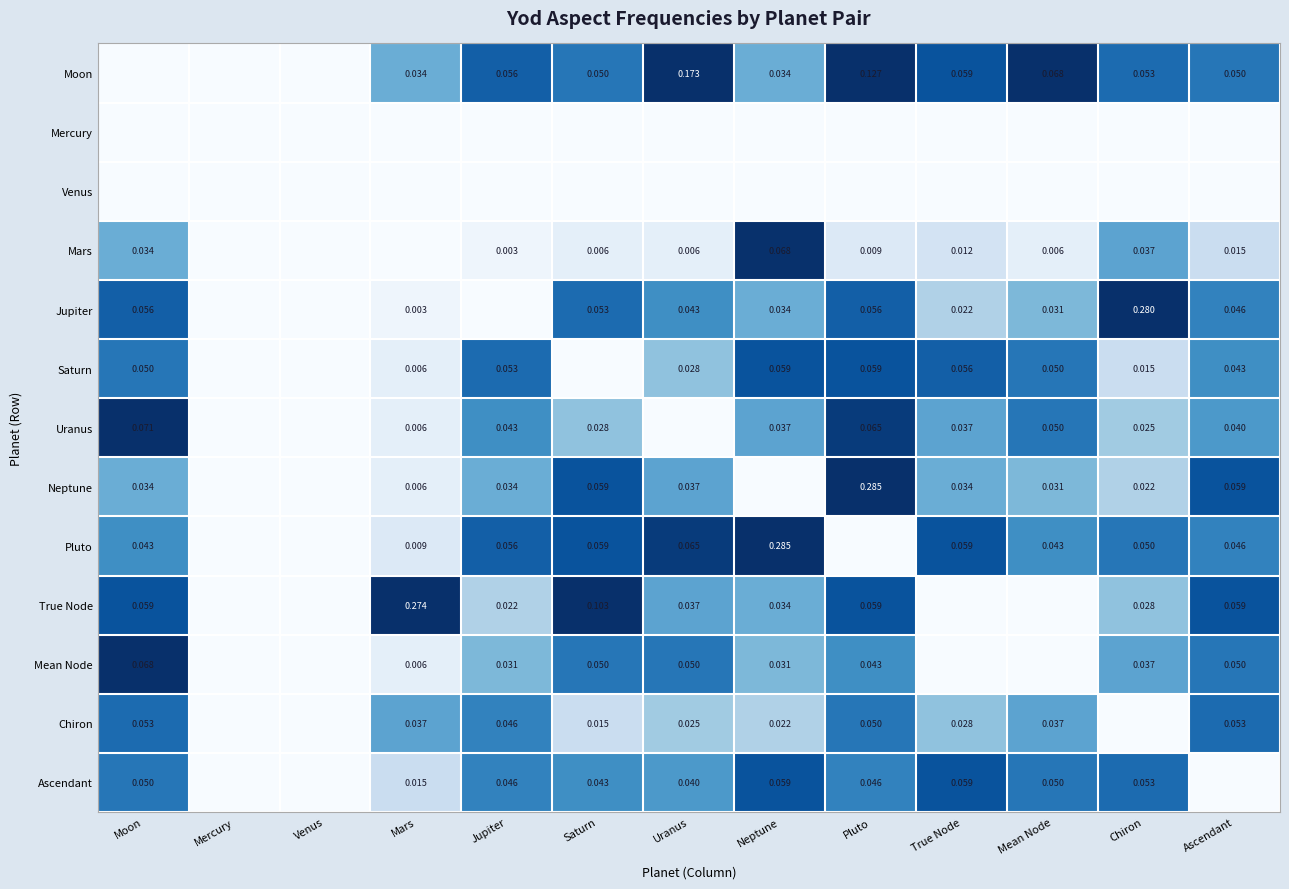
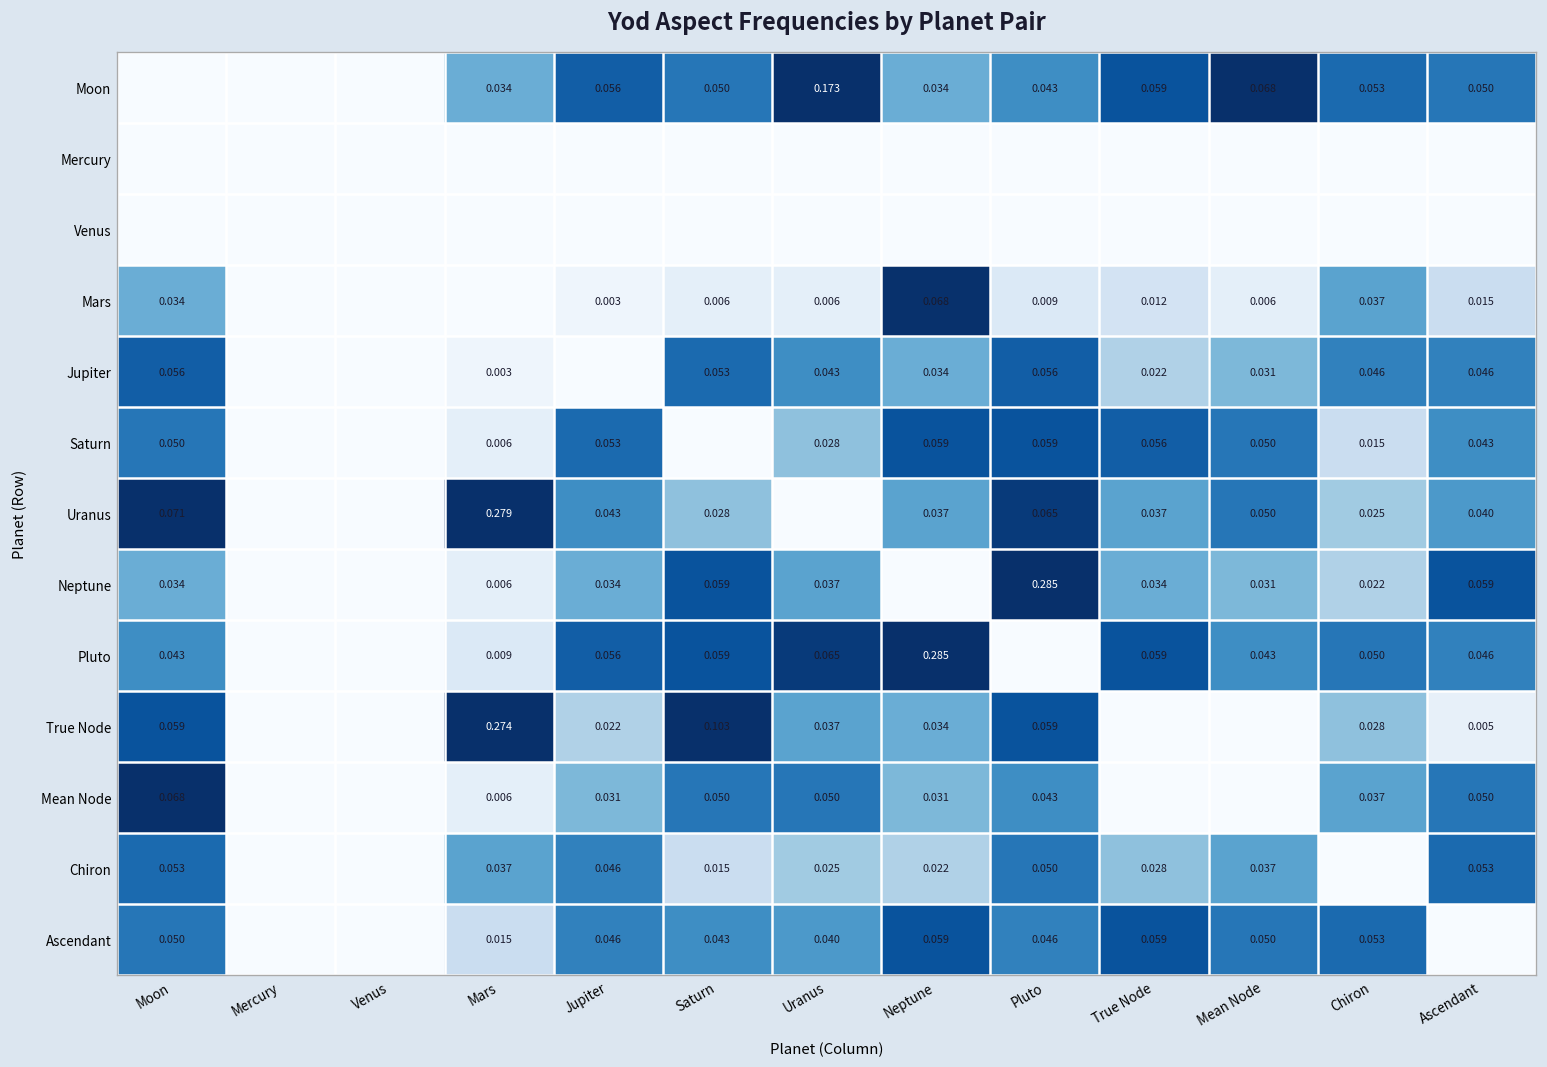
  {
    "Moon": {
      "Mars": 0.034,
      "Jupiter": 0.056,
      "Saturn": 0.050,
      "Uranus": 0.173,
      "Neptune": 0.034,
-     "Pluto": 0.127,
+     "Pluto": 0.043,
      "True Node": 0.059,
      "Mean Node": 0.068,
      "Chiron": 0.053,
      "Ascendant": 0.050
    },
    "Mars": {
      "Moon": 0.034,
      "Jupiter": 0.003,
      "Saturn": 0.006,
      "Uranus": 0.006,
      "Neptune": 0.068,
      "Pluto": 0.009,
      "True Node": 0.012,
      "Mean Node": 0.006,
      "Chiron": 0.037,
      "Ascendant": 0.015
    },
    "Jupiter": {
      "Moon": 0.056,
      "Mars": 0.003,
      "Saturn": 0.053,
      "Uranus": 0.043,
      "Neptune": 0.034,
      "Pluto": 0.056,
      "True Node": 0.022,
      "Mean Node": 0.031,
-     "Chiron": 0.280,
+     "Chiron": 0.046,
      "Ascendant": 0.046
    },
    "Saturn": {
      "Moon": 0.050,
      "Mars": 0.006,
      "Jupiter": 0.053,
      "Uranus": 0.028,
      "Neptune": 0.059,
      "Pluto": 0.059,
      "True Node": 0.056,
      "Mean Node": 0.050,
      "Chiron": 0.015,
      "Ascendant": 0.043
    },
    "Uranus": {
      "Moon": 0.071,
-     "Mars": 0.006,
+     "Mars": 0.279,
      "Jupiter": 0.043,
      "Saturn": 0.028,
      "Neptune": 0.037,
      "Pluto": 0.065,
      "True Node": 0.037,
      "Mean Node": 0.050,
      "Chiron": 0.025,
      "Ascendant": 0.040
    },
    "Neptune": {
      "Moon": 0.034,
      "Mars": 0.006,
      "Jupiter": 0.034,
      "Saturn": 0.059,
      "Uranus": 0.037,
      "Pluto": 0.285,
      "True Node": 0.034,
      "Mean Node": 0.031,
      "Chiron": 0.022,
      "Ascendant": 0.059
    },
    "Pluto": {
      "Moon": 0.043,
      "Mars": 0.009,
      "Jupiter": 0.056,
      "Saturn": 0.059,
      "Uranus": 0.065,
      "Neptune": 0.285,
      "True Node": 0.059,
      "Mean Node": 0.043,
      "Chiron": 0.050,
      "Ascendant": 0.046
    },
    "True Node": {
      "Moon": 0.059,
      "Mars": 0.274,
      "Jupiter": 0.022,
      "Saturn": 0.103,
      "Uranus": 0.037,
      "Neptune": 0.034,
      "Pluto": 0.059,
      "Chiron": 0.028,
-     "Ascendant": 0.059
+     "Ascendant": 0.005
    },
    "Mean Node": {
      "Moon": 0.068,
      "Mars": 0.006,
      "Jupiter": 0.031,
      "Saturn": 0.050,
      "Uranus": 0.050,
      "Neptune": 0.031,
      "Pluto": 0.043,
      "Chiron": 0.037,
      "Ascendant": 0.050
    },
    "Chiron": {
      "Moon": 0.053,
      "Mars": 0.037,
      "Jupiter": 0.046,
      "Saturn": 0.015,
      "Uranus": 0.025,
      "Neptune": 0.022,
      "Pluto": 0.050,
      "True Node": 0.028,
      "Mean Node": 0.037,
      "Ascendant": 0.053
    },
    "Ascendant": {
      "Moon": 0.050,
      "Mars": 0.015,
      "Jupiter": 0.046,
      "Saturn": 0.043,
      "Uranus": 0.040,
      "Neptune": 0.059,
      "Pluto": 0.046,
      "True Node": 0.059,
      "Mean Node": 0.050,
      "Chiron": 0.053
    }
  }
